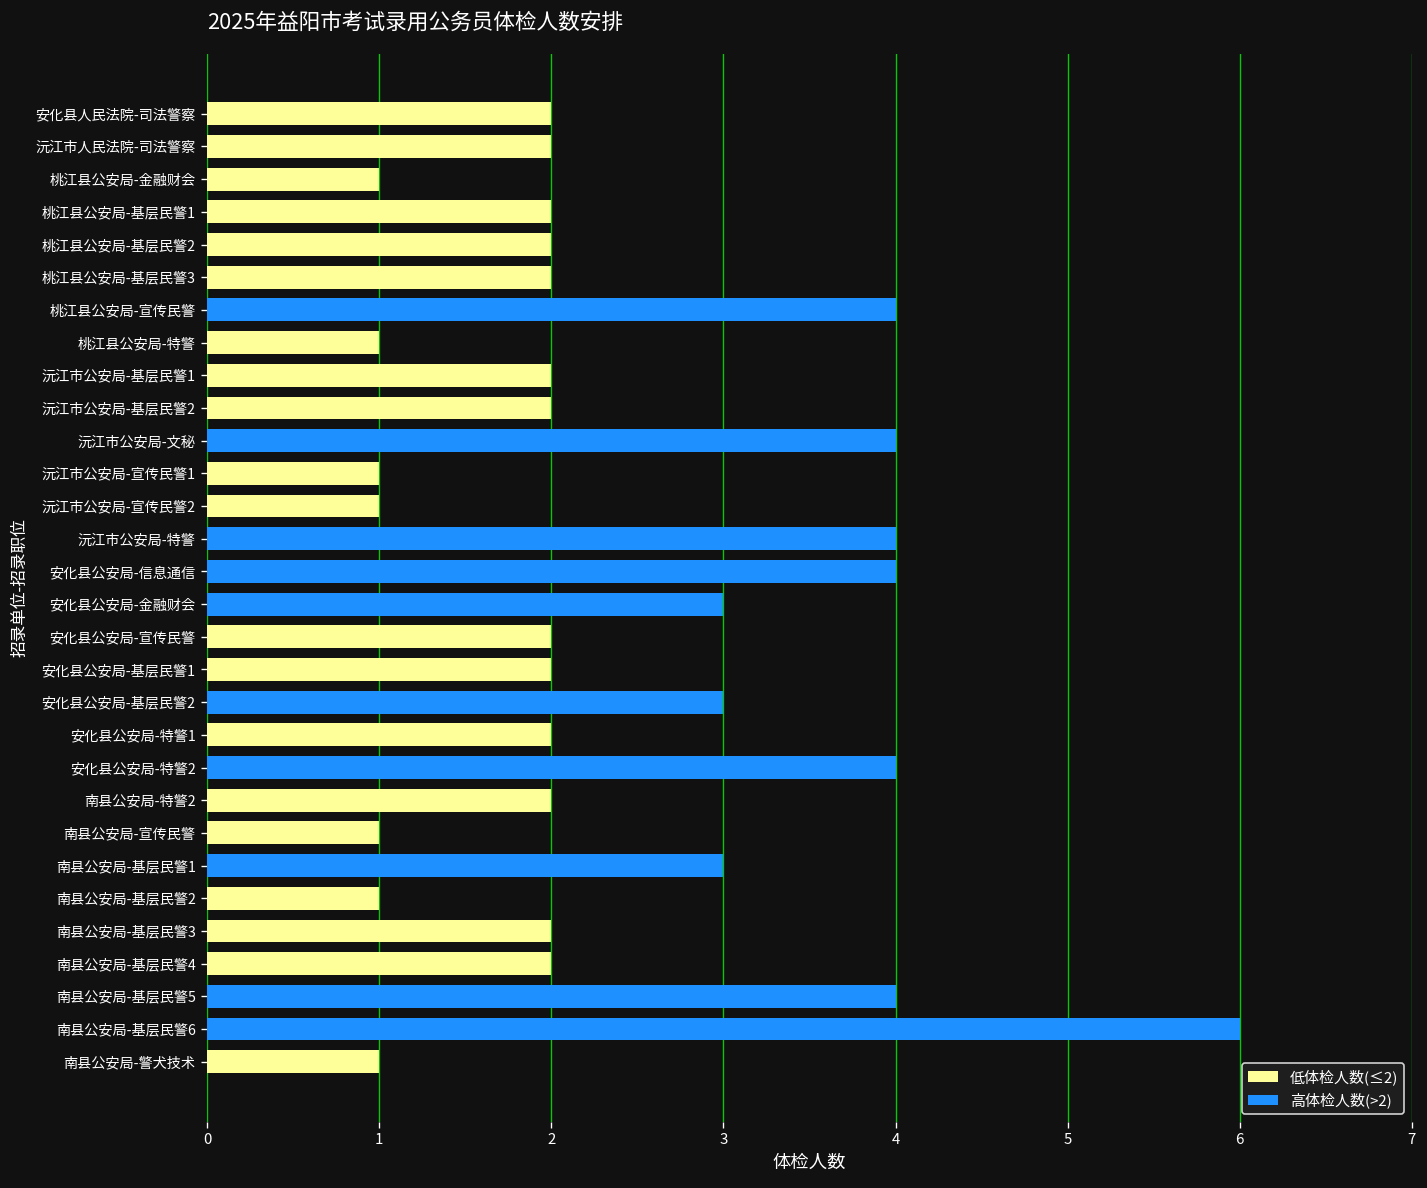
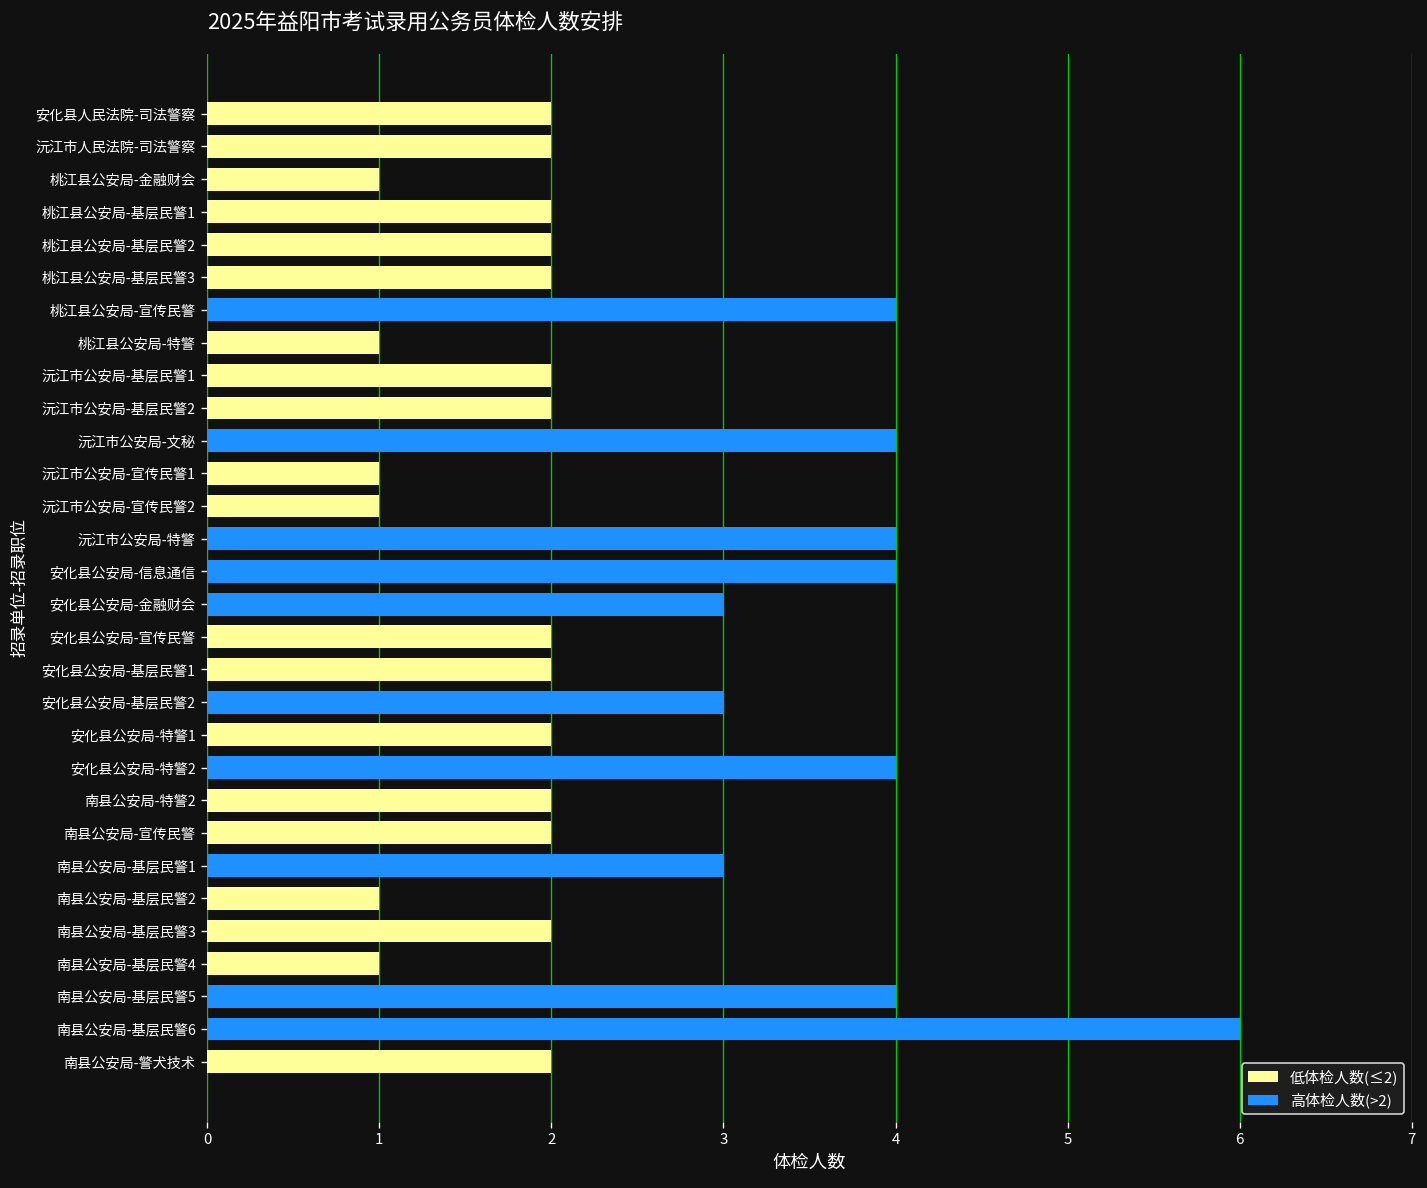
  {
    "安化县人民法院-司法警察": 2,
    "沅江市人民法院-司法警察": 2,
    "桃江县公安局-金融财会": 1,
    "桃江县公安局-基层民警1": 2,
    "桃江县公安局-基层民警2": 2,
    "桃江县公安局-基层民警3": 2,
    "桃江县公安局-宣传民警": 4,
    "桃江县公安局-特警": 1,
    "沅江市公安局-基层民警1": 2,
    "沅江市公安局-基层民警2": 2,
    "沅江市公安局-文秘": 4,
    "沅江市公安局-宣传民警1": 1,
    "沅江市公安局-宣传民警2": 1,
    "沅江市公安局-特警": 4,
    "安化县公安局-信息通信": 4,
    "安化县公安局-金融财会": 3,
    "安化县公安局-宣传民警": 2,
    "安化县公安局-基层民警1": 2,
    "安化县公安局-基层民警2": 3,
    "安化县公安局-特警1": 2,
    "安化县公安局-特警2": 4,
    "南县公安局-特警2": 2,
-   "南县公安局-宣传民警": 1,
+   "南县公安局-宣传民警": 2,
    "南县公安局-基层民警1": 3,
    "南县公安局-基层民警2": 1,
    "南县公安局-基层民警3": 2,
-   "南县公安局-基层民警4": 2,
+   "南县公安局-基层民警4": 1,
    "南县公安局-基层民警5": 4,
    "南县公安局-基层民警6": 6,
-   "南县公安局-警犬技术": 1
+   "南县公安局-警犬技术": 2
  }
